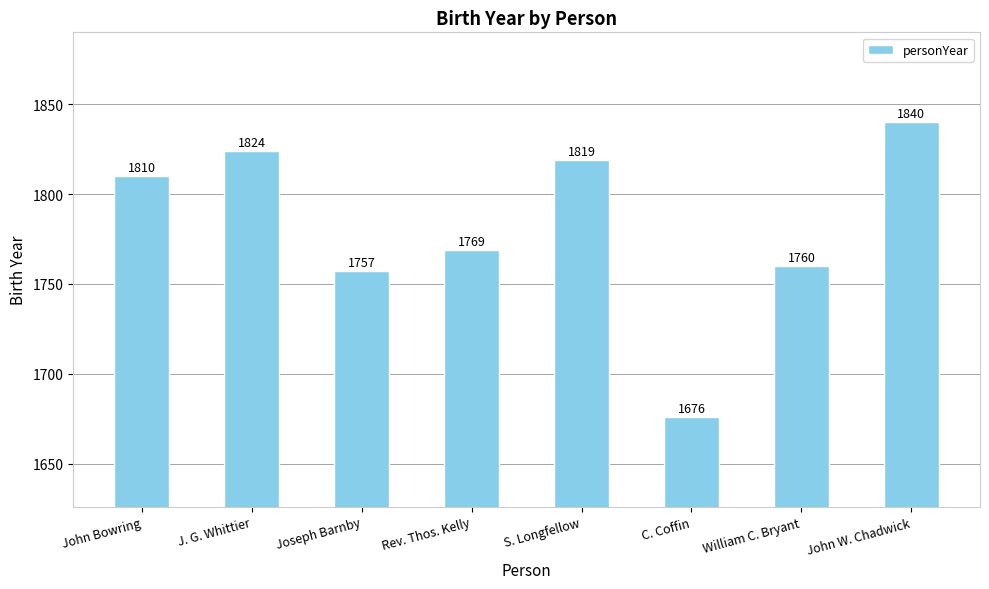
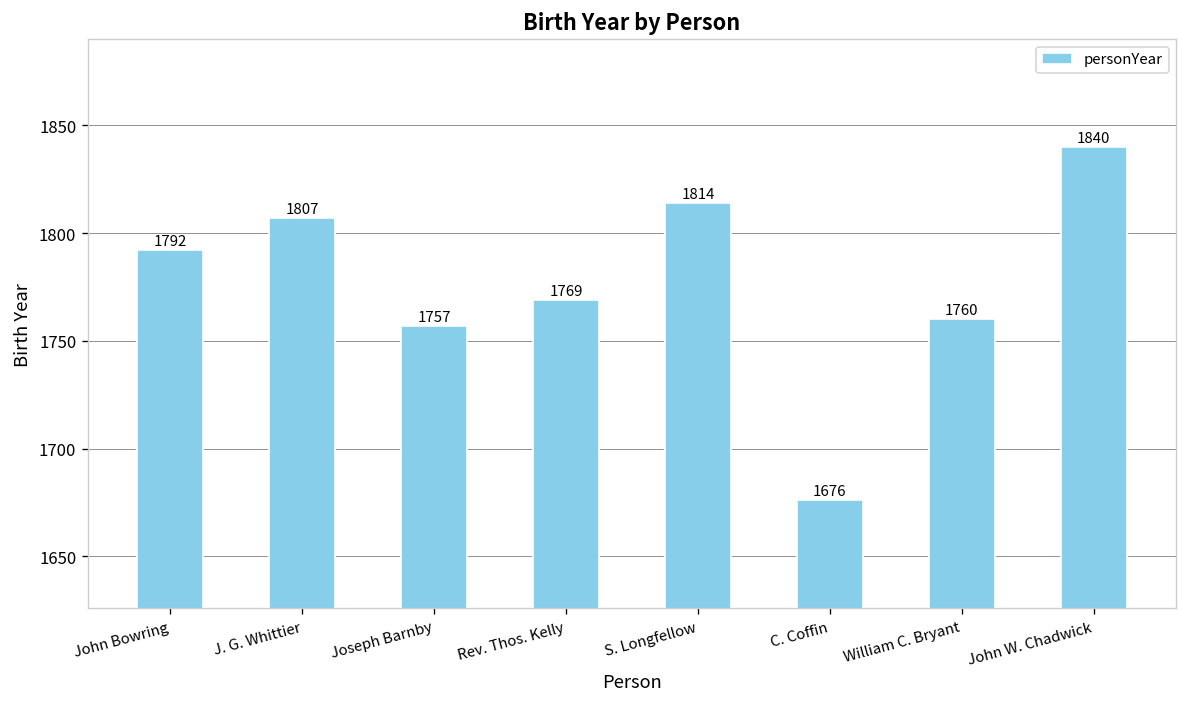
  {
-   "John Bowring": 1810,
-   "J. G. Whittier": 1824,
+   "John Bowring": 1792,
+   "J. G. Whittier": 1807,
    "Joseph Barnby": 1757,
    "Rev. Thos. Kelly": 1769,
-   "S. Longfellow": 1819,
+   "S. Longfellow": 1814,
    "C. Coffin": 1676,
    "William C. Bryant": 1760,
    "John W. Chadwick": 1840
  }
